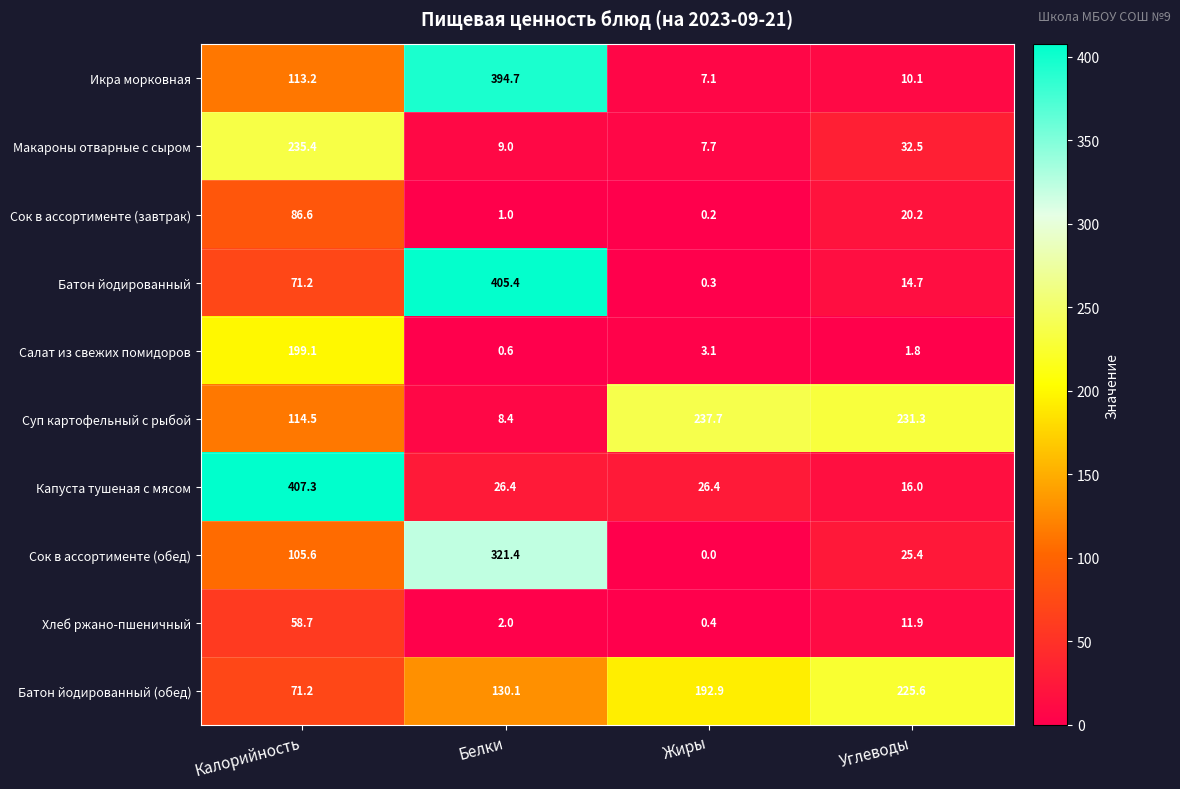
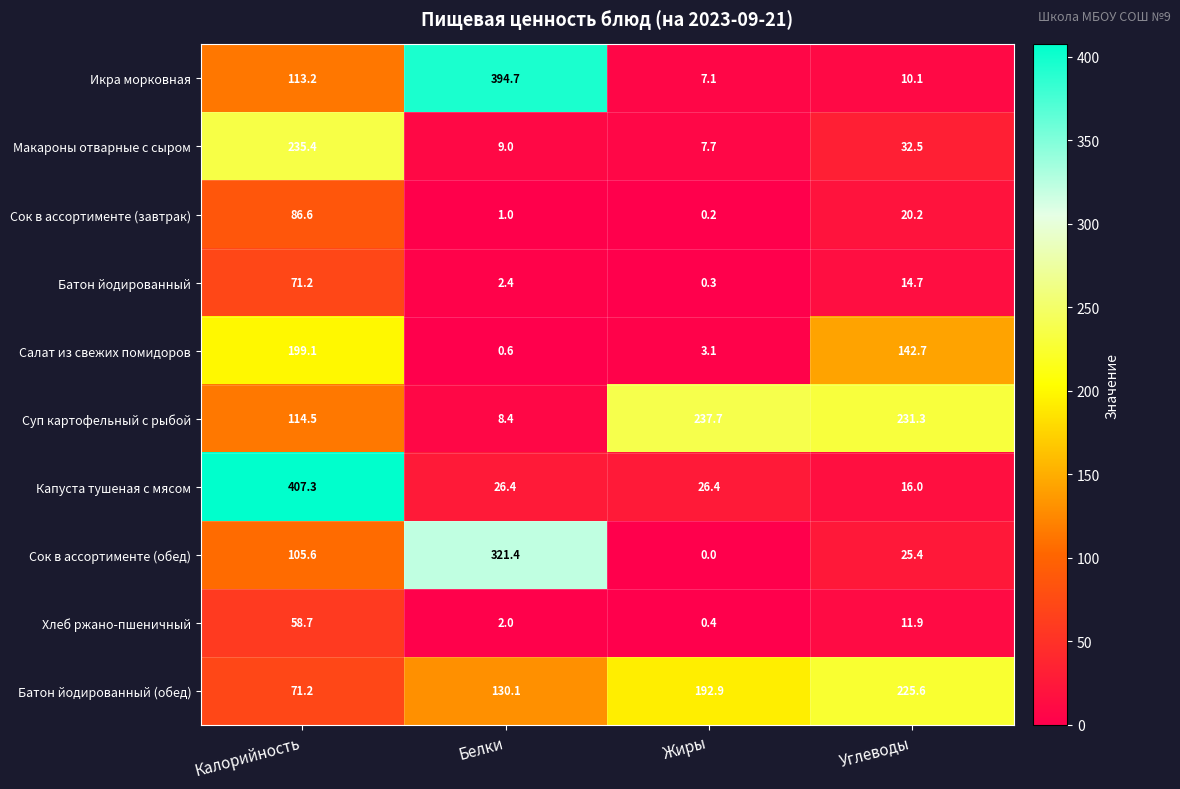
  {
    "Икра морковная": {
      "Калорийность": 113.2,
      "Белки": 394.7,
      "Жиры": 7.1,
      "Углеводы": 10.1
    },
    "Макароны отварные с сыром": {
      "Калорийность": 235.4,
      "Белки": 9.0,
      "Жиры": 7.7,
      "Углеводы": 32.5
    },
    "Сок в ассортименте (завтрак)": {
      "Калорийность": 86.6,
      "Белки": 1.0,
      "Жиры": 0.2,
      "Углеводы": 20.2
    },
    "Батон йодированный": {
      "Калорийность": 71.2,
-     "Белки": 405.4,
+     "Белки": 2.4,
      "Жиры": 0.3,
      "Углеводы": 14.7
    },
    "Салат из свежих помидоров": {
      "Калорийность": 199.1,
      "Белки": 0.6,
      "Жиры": 3.1,
-     "Углеводы": 1.8
+     "Углеводы": 142.7
    },
    "Суп картофельный с рыбой": {
      "Калорийность": 114.5,
      "Белки": 8.4,
      "Жиры": 237.7,
      "Углеводы": 231.3
    },
    "Капуста тушеная с мясом": {
      "Калорийность": 407.3,
      "Белки": 26.4,
      "Жиры": 26.4,
      "Углеводы": 16.0
    },
    "Сок в ассортименте (обед)": {
      "Калорийность": 105.6,
      "Белки": 321.4,
      "Жиры": 0.0,
      "Углеводы": 25.4
    },
    "Хлеб ржано-пшеничный": {
      "Калорийность": 58.7,
      "Белки": 2.0,
      "Жиры": 0.4,
      "Углеводы": 11.9
    },
    "Батон йодированный (обед)": {
      "Калорийность": 71.2,
      "Белки": 130.1,
      "Жиры": 192.9,
      "Углеводы": 225.6
    }
  }
